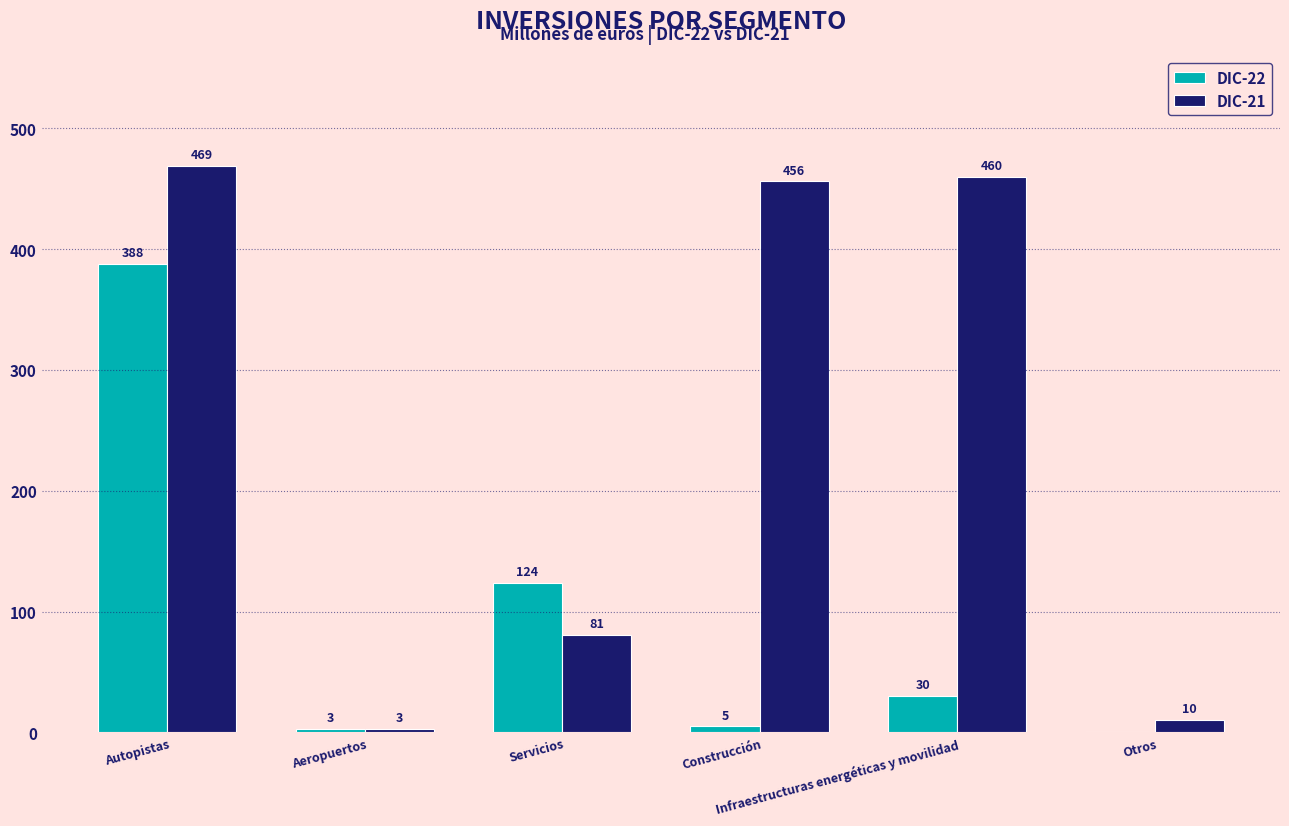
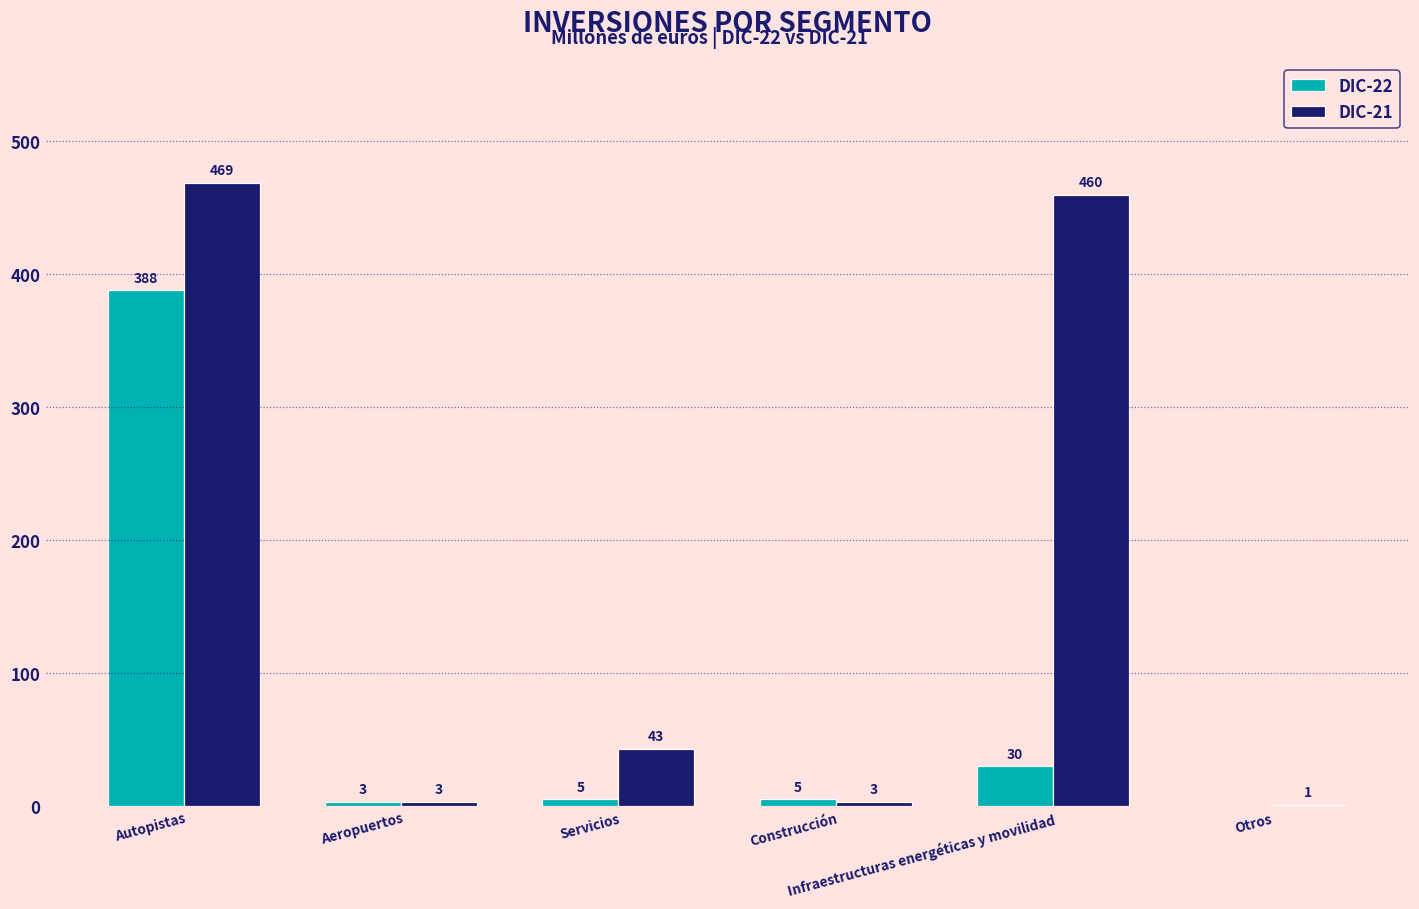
  {
    "DIC-22": {
      "Autopistas": 388,
      "Aeropuertos": 3,
-     "Servicios": 124,
+     "Servicios": 5,
      "Construcción": 5,
      "Infraestructuras energéticas y movilidad": 30
    },
    "DIC-21": {
      "Autopistas": 469,
      "Aeropuertos": 3,
-     "Servicios": 81,
-     "Construcción": 456,
+     "Servicios": 43,
+     "Construcción": 3,
      "Infraestructuras energéticas y movilidad": 460,
-     "Otros": 10
+     "Otros": 1
    }
  }
